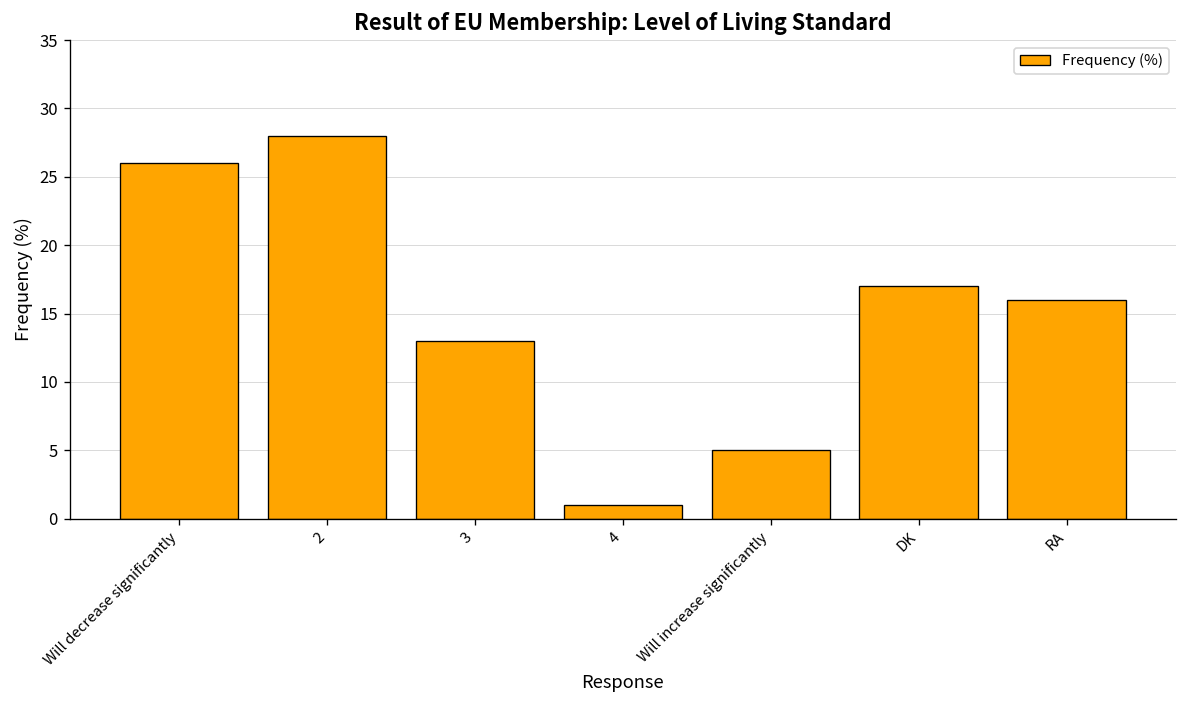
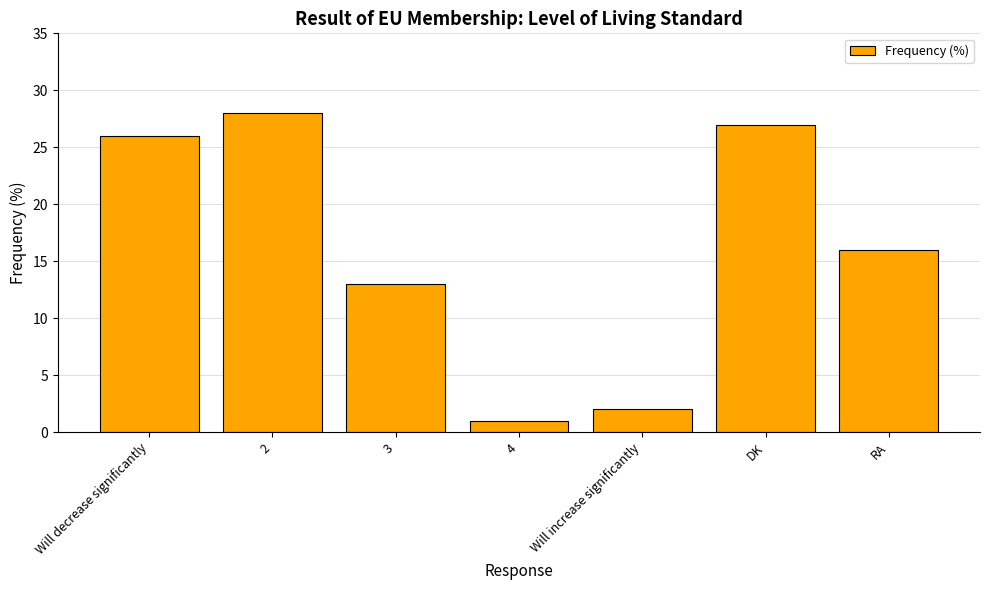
  {
    "Will decrease significantly": 26,
    "2": 28,
    "3": 13,
    "4": 1,
-   "Will increase significantly": 5,
-   "DK": 17,
+   "Will increase significantly": 2,
+   "DK": 27,
    "RA": 16
  }
